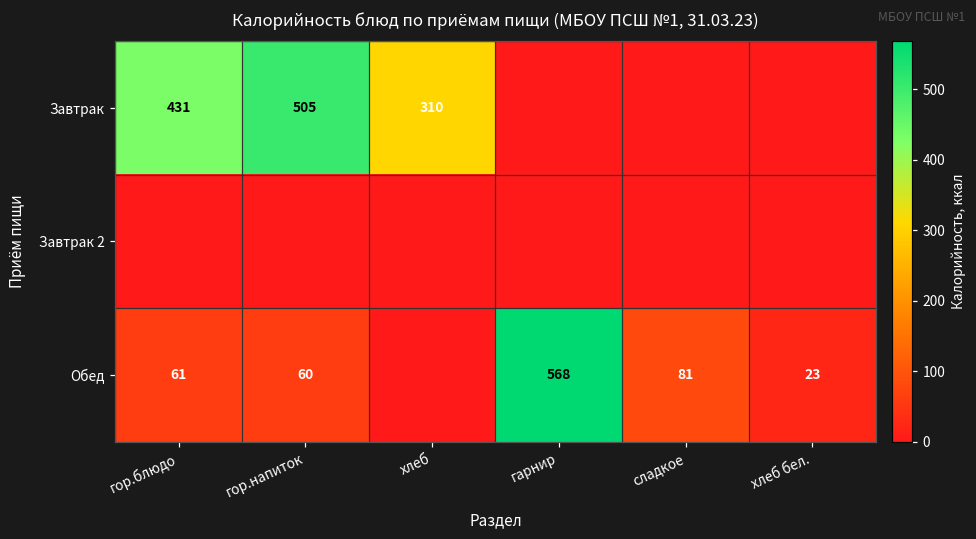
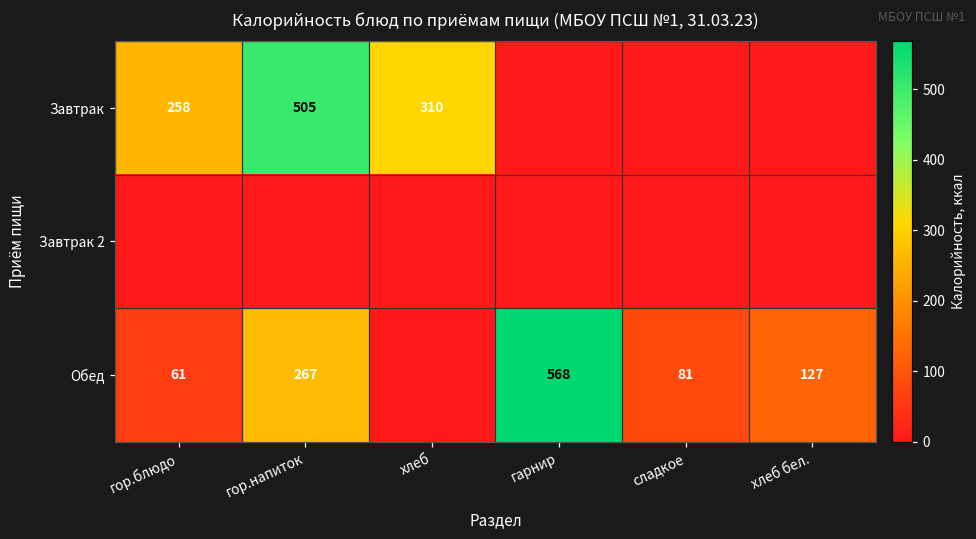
  {
    "Завтрак": {
-     "гор.блюдо": 431,
+     "гор.блюдо": 258,
      "гор.напиток": 505,
      "хлеб": 310
    },
    "Обед": {
      "гор.блюдо": 61,
-     "гор.напиток": 60,
+     "гор.напиток": 267,
      "гарнир": 568,
      "сладкое": 81,
-     "хлеб бел.": 23
+     "хлеб бел.": 127
    }
  }
